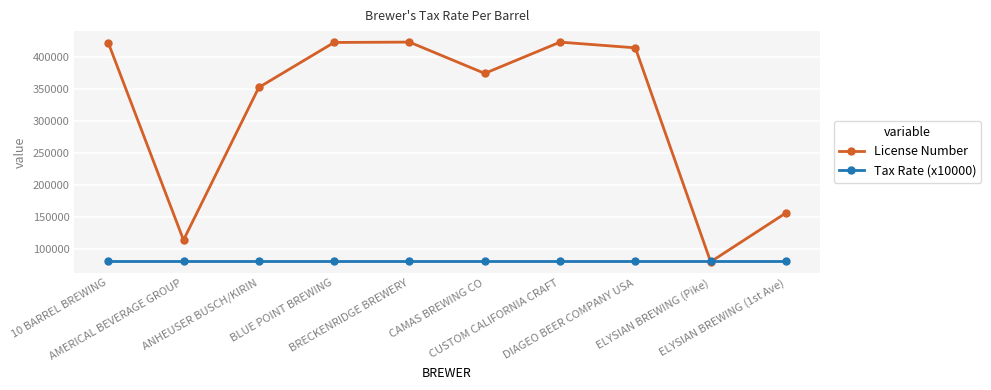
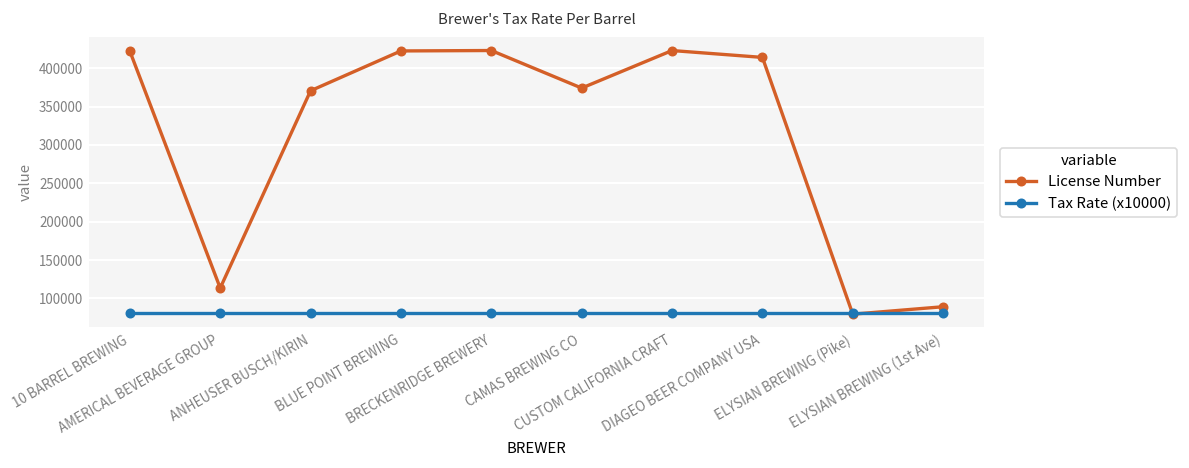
  {
    "License Number": {
      "10 BARREL BREWING": 420000,
      "AMERICAL BEVERAGE GROUP": 110000,
-     "ANHEUSER BUSCH/KIRIN": 350000,
+     "ANHEUSER BUSCH/KIRIN": 370000,
      "BLUE POINT BREWING": 420000,
      "BRECKENRIDGE BREWERY": 420000,
      "CAMAS BREWING CO": 370000,
      "CUSTOM CALIFORNIA CRAFT": 420000,
      "DIAGEO BEER COMPANY USA": 410000,
-     "ELYSIAN BREWING (1st Ave)": 160000
+     "ELYSIAN BREWING (1st Ave)": 90000
    },
    "Tax Rate (x10000)": {
      "10 BARREL BREWING": 80000,
      "AMERICAL BEVERAGE GROUP": 80000,
      "ANHEUSER BUSCH/KIRIN": 80000,
      "BLUE POINT BREWING": 80000,
      "BRECKENRIDGE BREWERY": 80000,
      "CAMAS BREWING CO": 80000,
      "CUSTOM CALIFORNIA CRAFT": 80000,
      "DIAGEO BEER COMPANY USA": 80000,
      "ELYSIAN BREWING (1st Ave)": 80000
    }
  }
